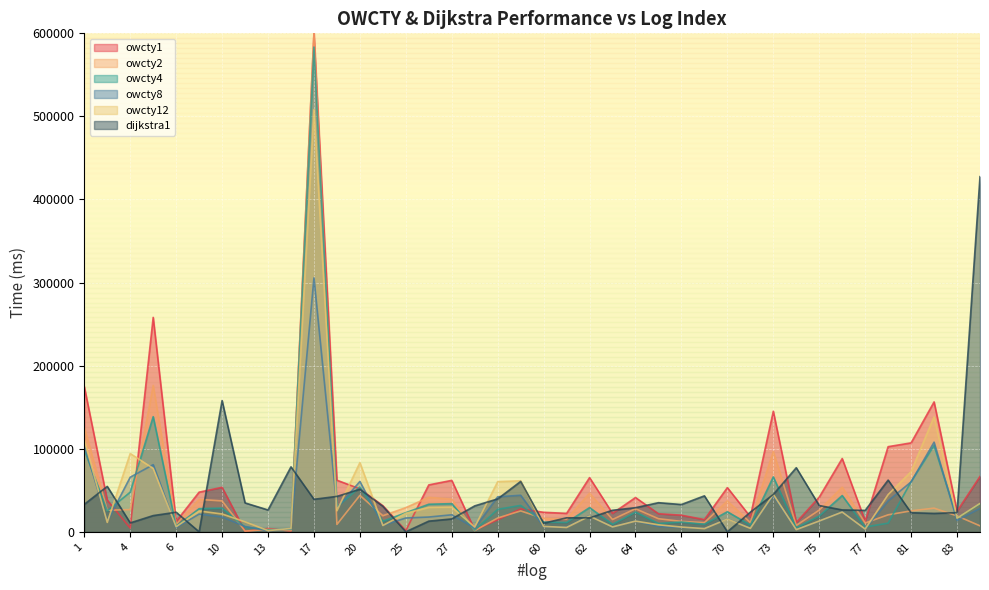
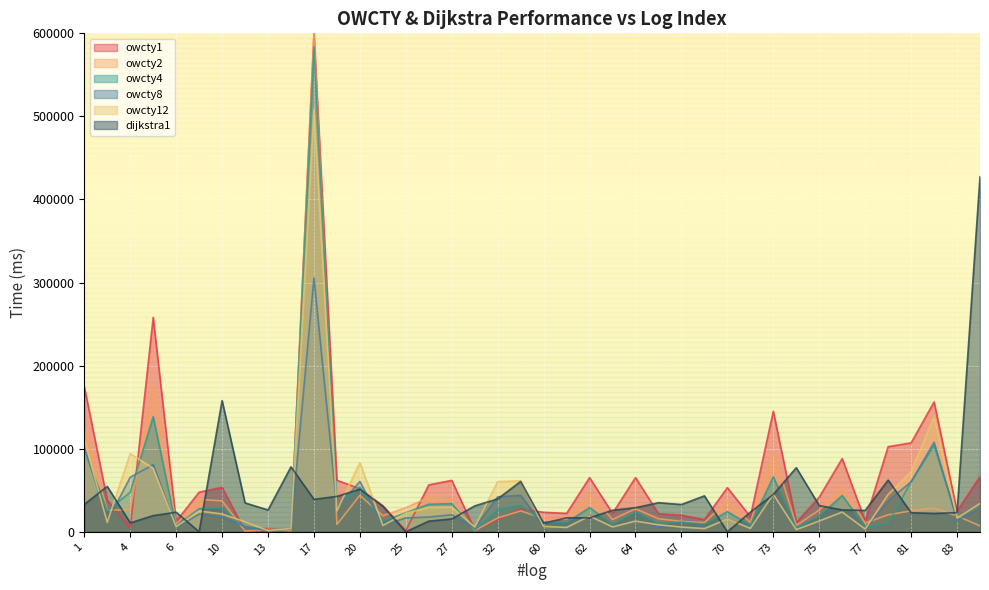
  {
    "owcty1": {
      "1": 170000,
      "4": 0,
      "6": 10000,
      "10": 50000,
      "27": 60000,
      "60": 20000,
      "62": 70000,
-     "64": 40000,
+     "64": 70000,
      "67": 20000,
      "70": 50000,
      "73": 150000,
      "75": 40000,
      "81": 110000
    },
    "dijkstra1": {
      "1": 30000,
      "4": 10000,
      "6": 20000,
      "10": 160000,
      "13": 30000,
      "17": 40000,
      "27": 20000,
      "67": 30000,
      "70": 0,
      "75": 30000,
      "77": 30000
    }
  }
